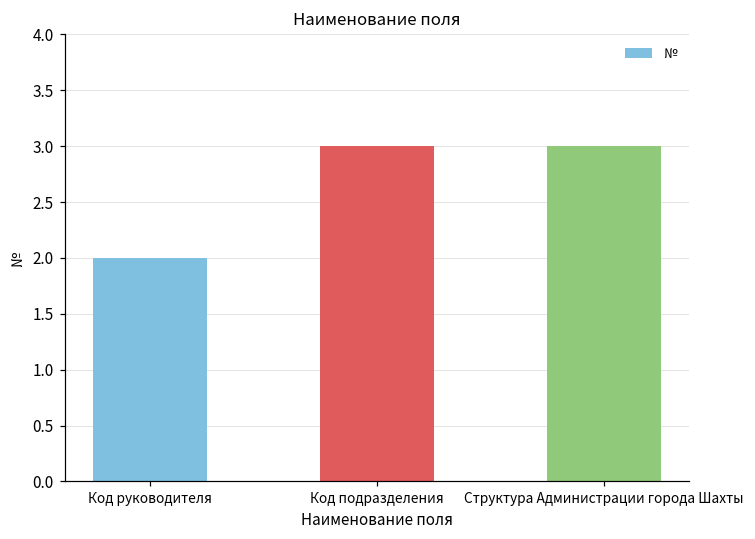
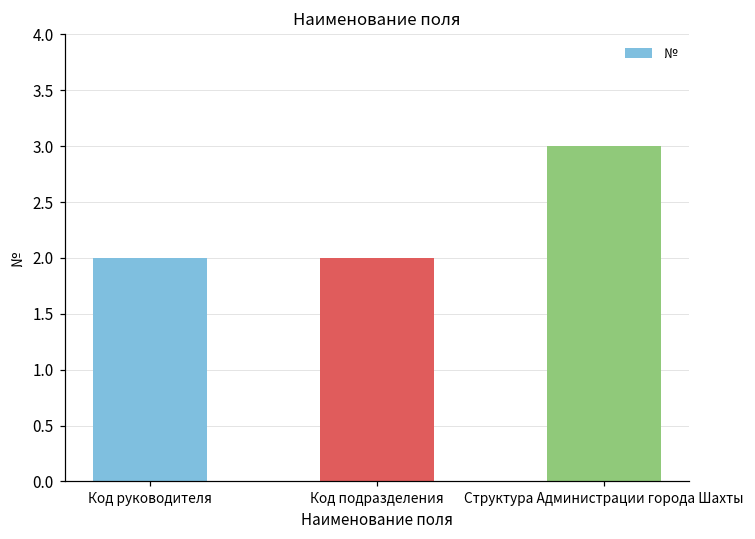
  {
    "Код руководителя": 2,
-   "Код подразделения": 3,
+   "Код подразделения": 2,
    "Структура Администрации города Шахты": 3
  }
